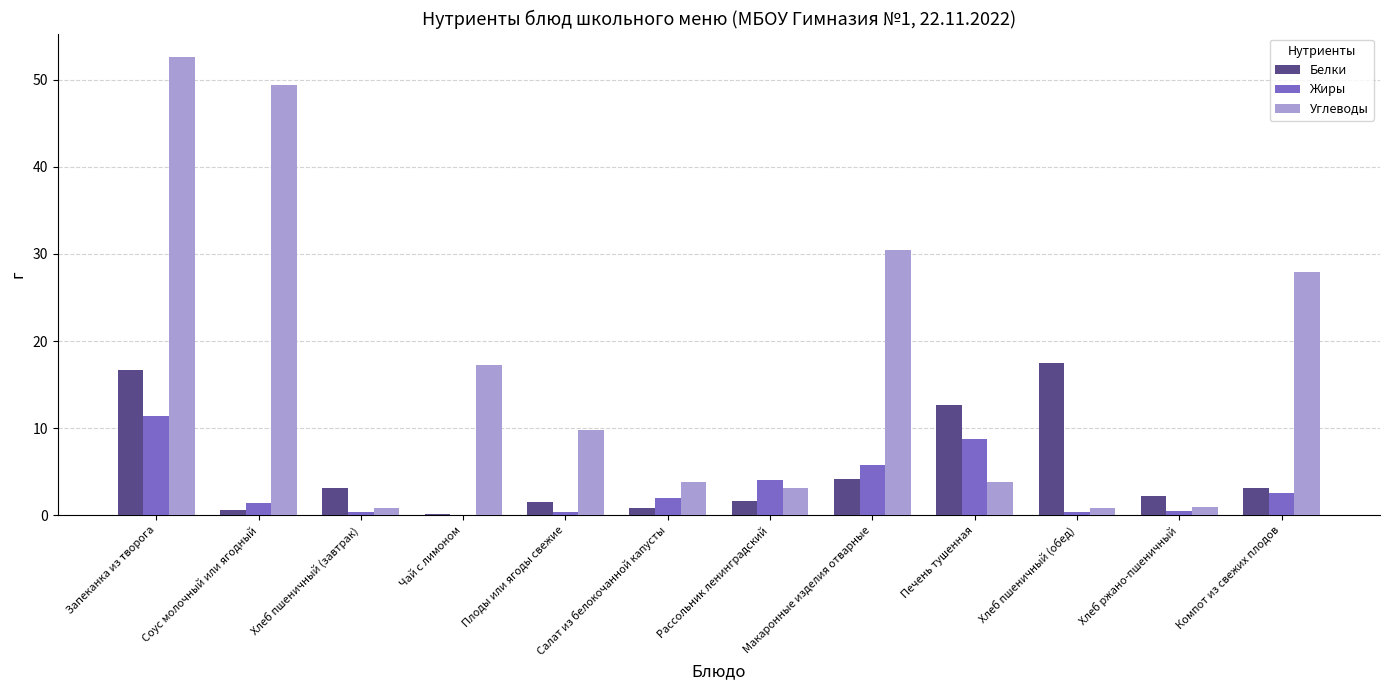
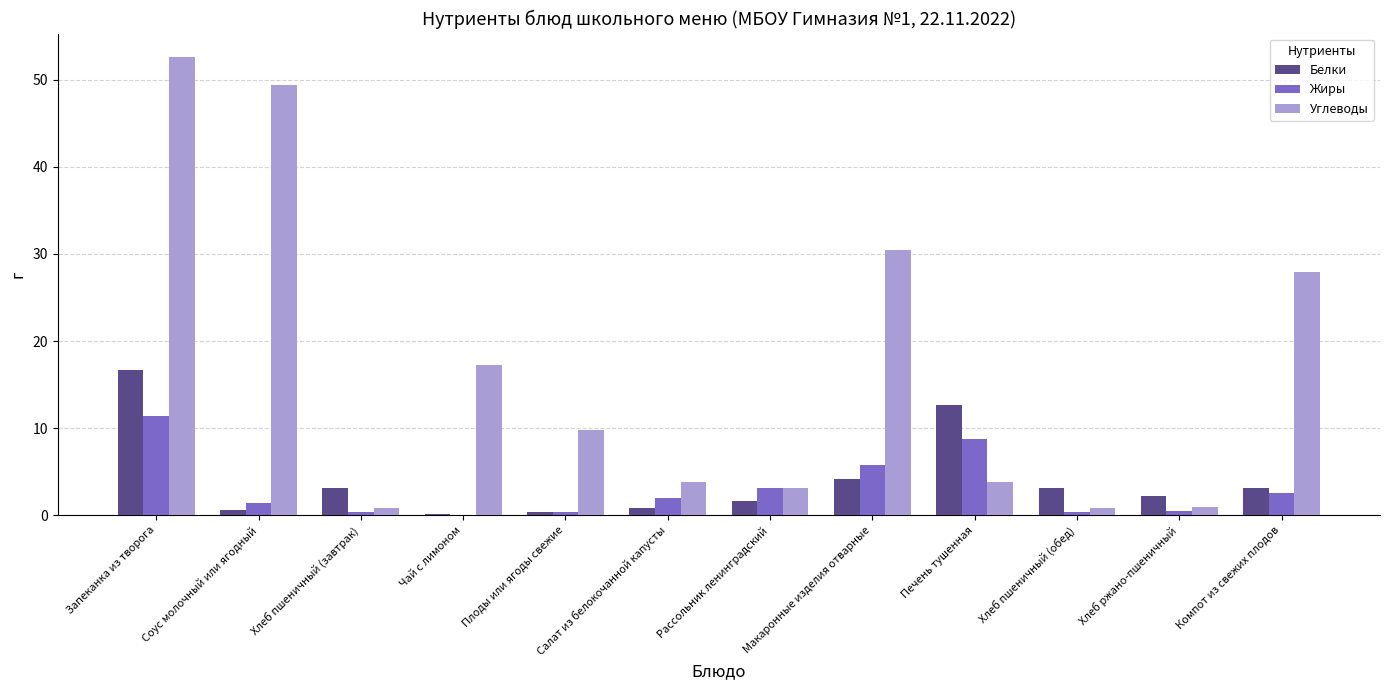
  {
    "Белки": {
      "Запеканка из творога": 17,
      "Соус молочный или ягодный": 1,
      "Хлеб пшеничный (завтрак)": 3,
-     "Плоды или ягоды свежие": 2,
+     "Плоды или ягоды свежие": 0,
      "Салат из белокочанной капусты": 1,
      "Рассольник ленинградский": 2,
      "Макаронные изделия отварные": 4,
      "Печень тушенная": 13,
-     "Хлеб пшеничный (обед)": 18,
+     "Хлеб пшеничный (обед)": 3,
      "Хлеб ржано-пшеничный": 2,
      "Компот из свежих плодов": 3
    },
    "Жиры": {
      "Запеканка из творога": 11,
      "Соус молочный или ягодный": 1,
      "Хлеб пшеничный (завтрак)": 0,
      "Плоды или ягоды свежие": 0,
      "Салат из белокочанной капусты": 2,
-     "Рассольник ленинградский": 4,
+     "Рассольник ленинградский": 3,
      "Макаронные изделия отварные": 6,
      "Печень тушенная": 9,
      "Хлеб пшеничный (обед)": 0,
      "Хлеб ржано-пшеничный": 0,
      "Компот из свежих плодов": 3
    },
    "Углеводы": {
      "Запеканка из творога": 53,
      "Соус молочный или ягодный": 49,
      "Хлеб пшеничный (завтрак)": 1,
      "Чай с лимоном": 17,
      "Плоды или ягоды свежие": 10,
      "Салат из белокочанной капусты": 4,
      "Рассольник ленинградский": 3,
      "Макаронные изделия отварные": 30,
      "Печень тушенная": 4,
      "Хлеб пшеничный (обед)": 1,
      "Хлеб ржано-пшеничный": 1,
      "Компот из свежих плодов": 28
    }
  }
